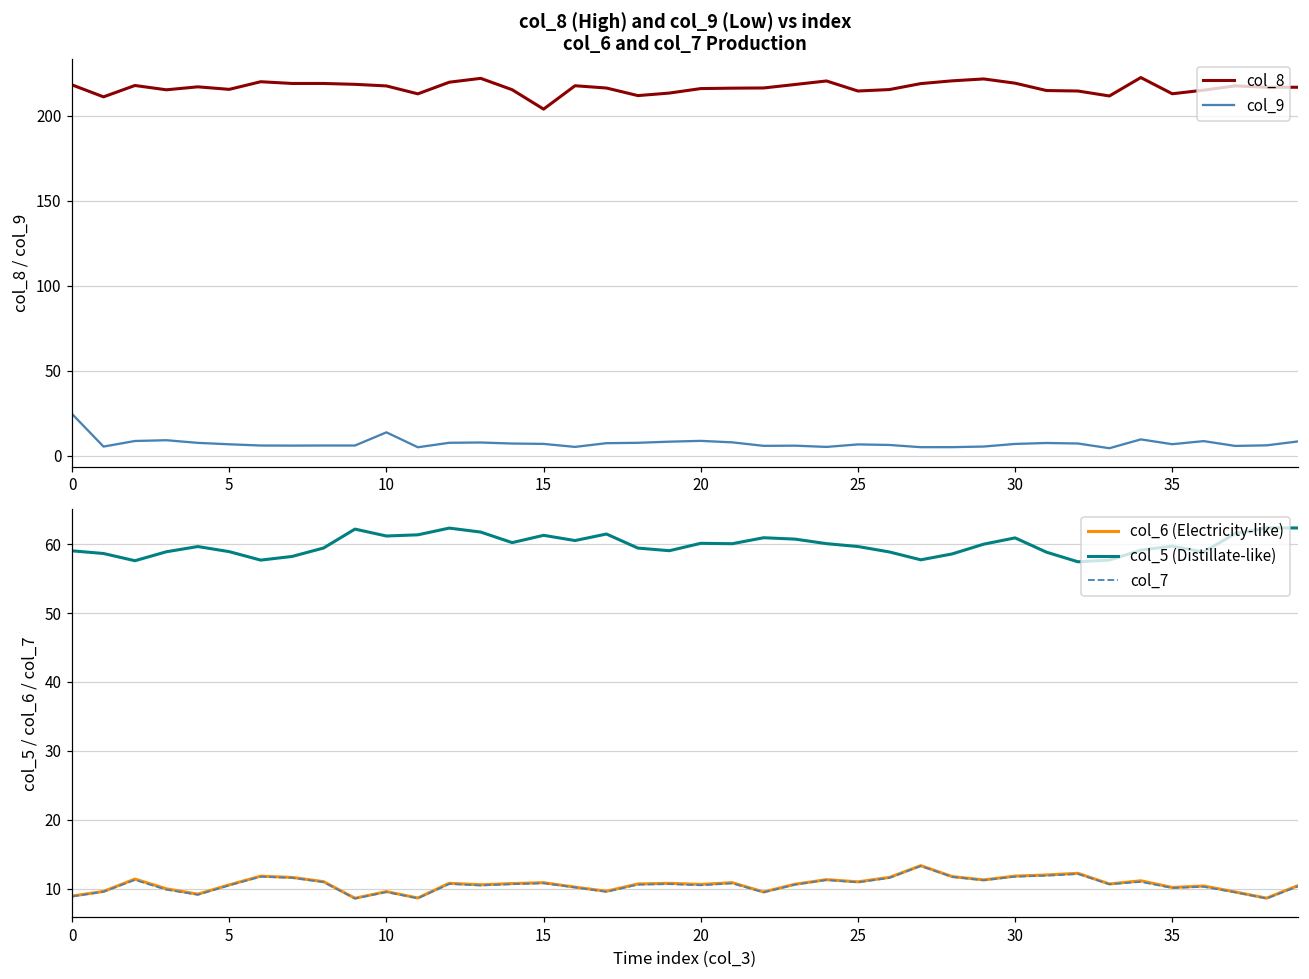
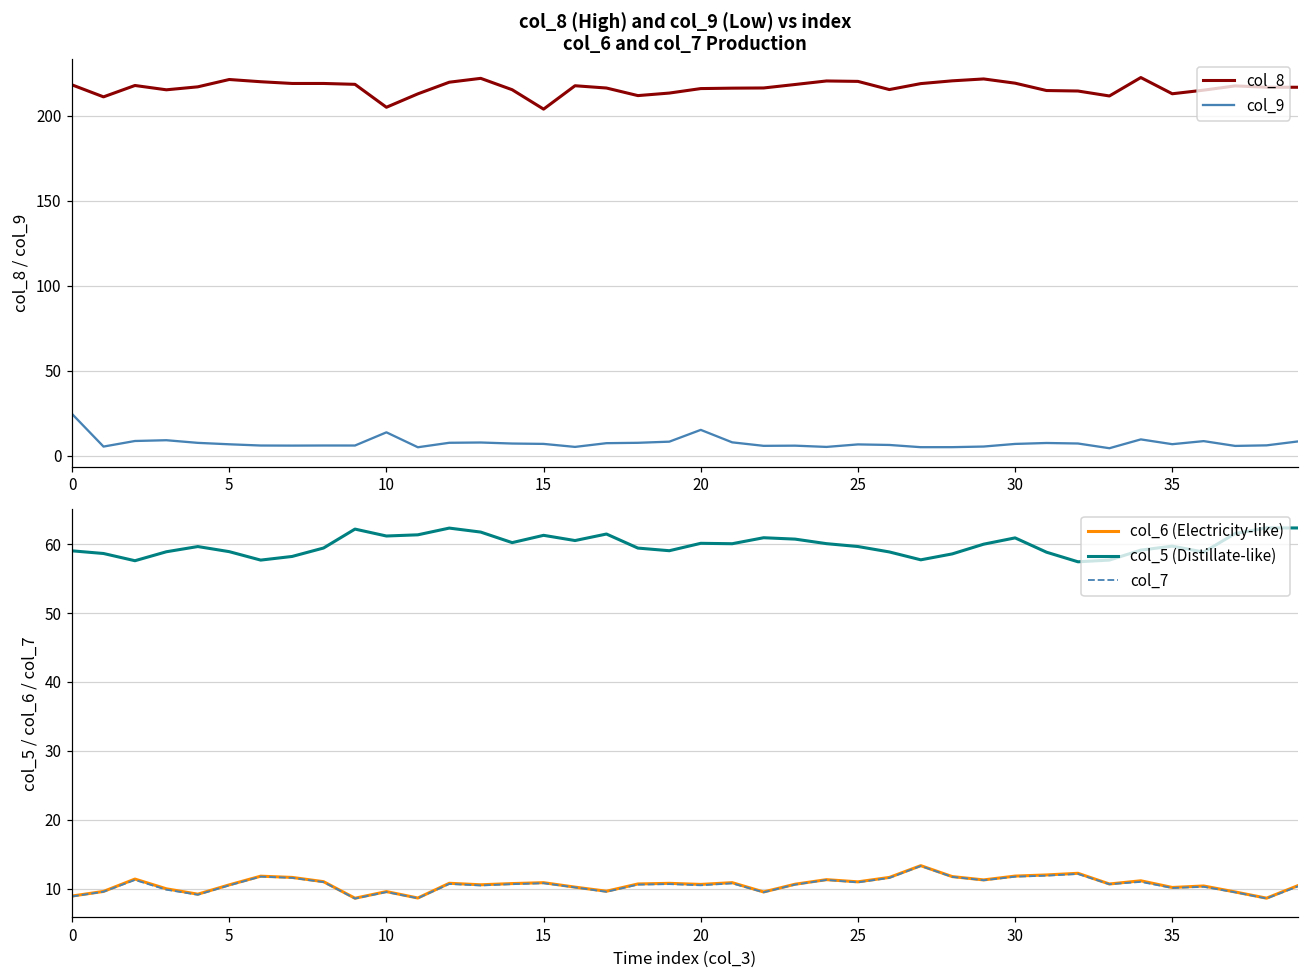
  {
    "col_8 (High) and col_9 (Low) vs index col_6 and col_7 Production": {
      "col_8": {
        "0": 218,
-       "5": 216,
-       "10": 218,
+       "5": 221,
+       "10": 205,
        "15": 204,
        "20": 216,
-       "25": 215,
+       "25": 220,
        "30": 219,
        "35": 213
      },
      "col_9": {
        "0": 25,
        "5": 7,
        "10": 14,
        "15": 7,
-       "20": 9,
+       "20": 15,
        "25": 7,
        "30": 7,
        "35": 7
      }
    }
  }
